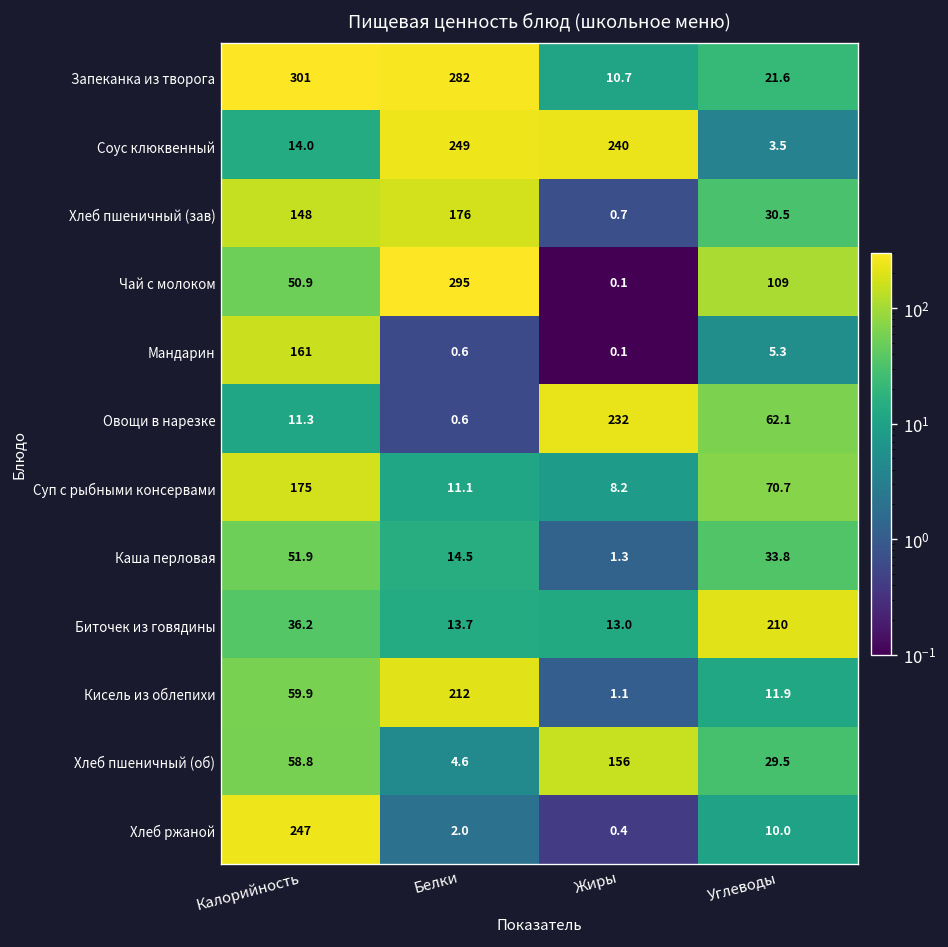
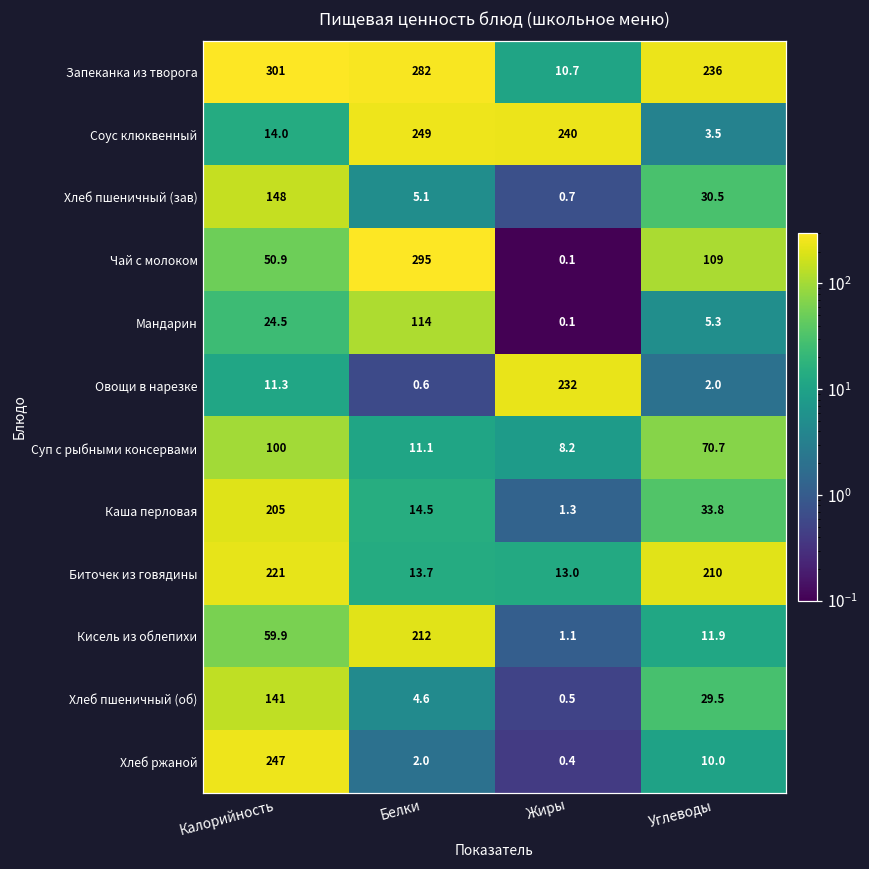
  {
    "Запеканка из творога": {
      "Калорийность": 301,
      "Белки": 282,
      "Жиры": 10.7,
-     "Углеводы": 21.6
+     "Углеводы": 236
    },
    "Соус клюквенный": {
      "Калорийность": 14.0,
      "Белки": 249,
      "Жиры": 240,
      "Углеводы": 3.5
    },
    "Хлеб пшеничный (зав)": {
      "Калорийность": 148,
-     "Белки": 176,
+     "Белки": 5.1,
      "Жиры": 0.7,
      "Углеводы": 30.5
    },
    "Чай с молоком": {
      "Калорийность": 50.9,
      "Белки": 295,
      "Жиры": 0.1,
      "Углеводы": 109
    },
    "Мандарин": {
-     "Калорийность": 161,
-     "Белки": 0.6,
+     "Калорийность": 24.5,
+     "Белки": 114,
      "Жиры": 0.1,
      "Углеводы": 5.3
    },
    "Овощи в нарезке": {
      "Калорийность": 11.3,
      "Белки": 0.6,
      "Жиры": 232,
-     "Углеводы": 62.1
+     "Углеводы": 2.0
    },
    "Суп с рыбными консервами": {
-     "Калорийность": 175,
+     "Калорийность": 100,
      "Белки": 11.1,
      "Жиры": 8.2,
      "Углеводы": 70.7
    },
    "Каша перловая": {
-     "Калорийность": 51.9,
+     "Калорийность": 205,
      "Белки": 14.5,
      "Жиры": 1.3,
      "Углеводы": 33.8
    },
    "Биточек из говядины": {
-     "Калорийность": 36.2,
+     "Калорийность": 221,
      "Белки": 13.7,
      "Жиры": 13.0,
      "Углеводы": 210
    },
    "Кисель из облепихи": {
      "Калорийность": 59.9,
      "Белки": 212,
      "Жиры": 1.1,
      "Углеводы": 11.9
    },
    "Хлеб пшеничный (об)": {
-     "Калорийность": 58.8,
+     "Калорийность": 141,
      "Белки": 4.6,
-     "Жиры": 156,
+     "Жиры": 0.5,
      "Углеводы": 29.5
    },
    "Хлеб ржаной": {
      "Калорийность": 247,
      "Белки": 2.0,
      "Жиры": 0.4,
      "Углеводы": 10.0
    }
  }
